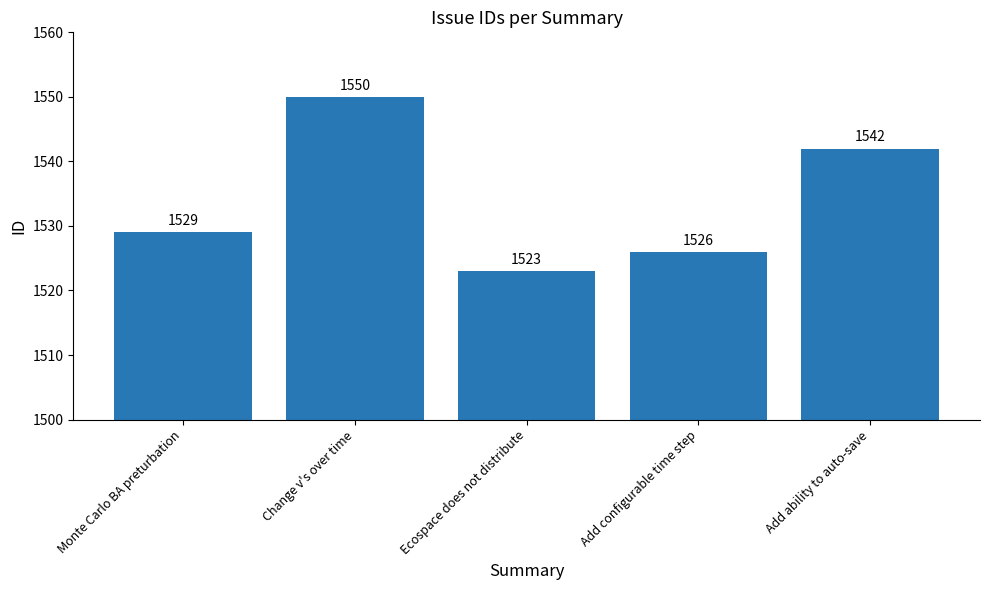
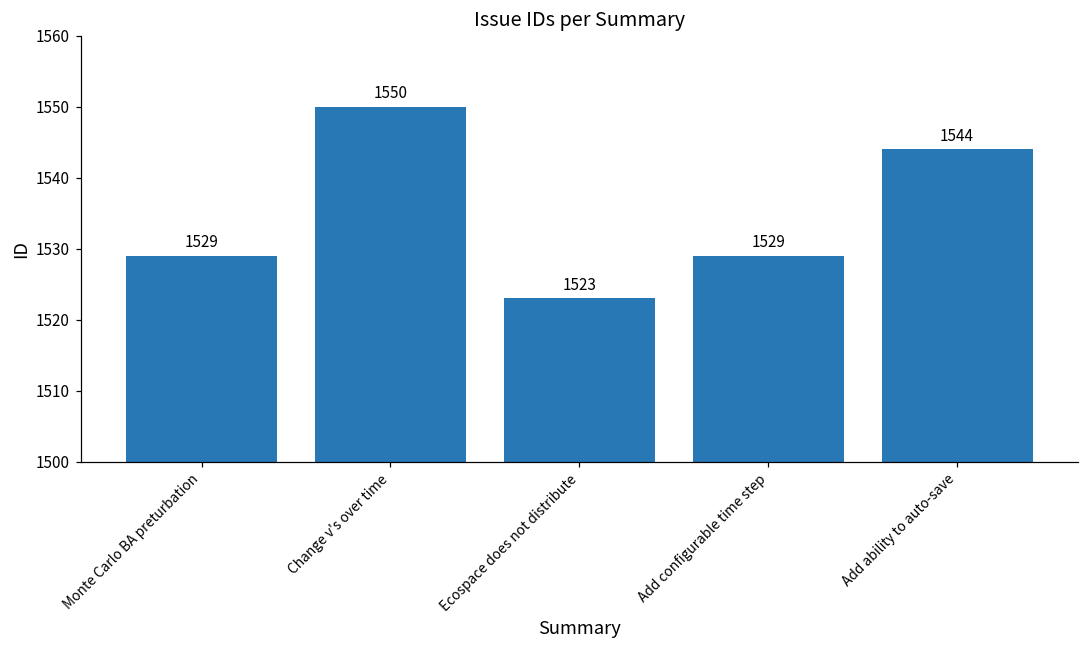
  {
    "Monte Carlo BA preturbation": 1529,
    "Change v's over time": 1550,
    "Ecospace does not distribute": 1523,
-   "Add configurable time step": 1526,
-   "Add ability to auto-save": 1542
+   "Add configurable time step": 1529,
+   "Add ability to auto-save": 1544
  }
